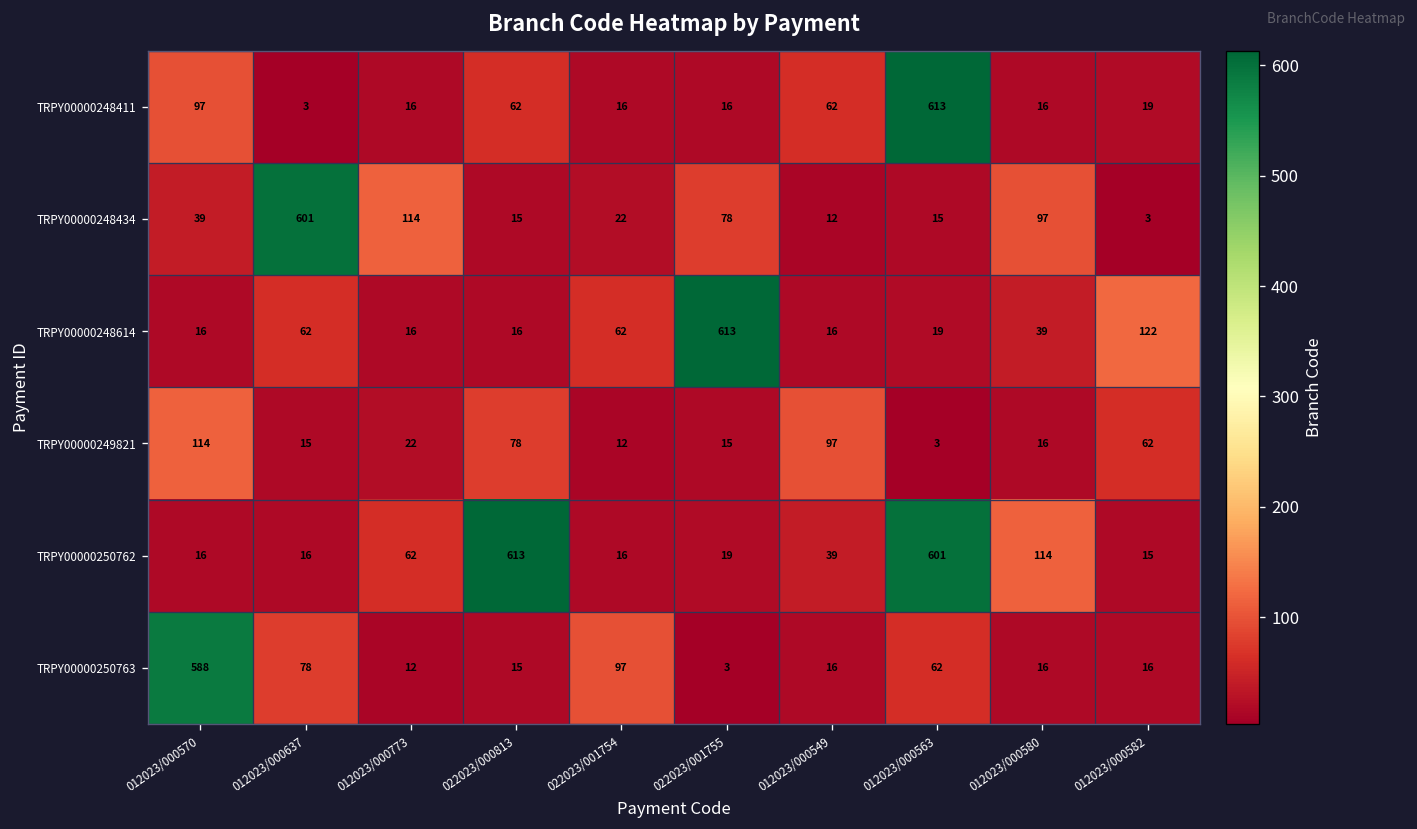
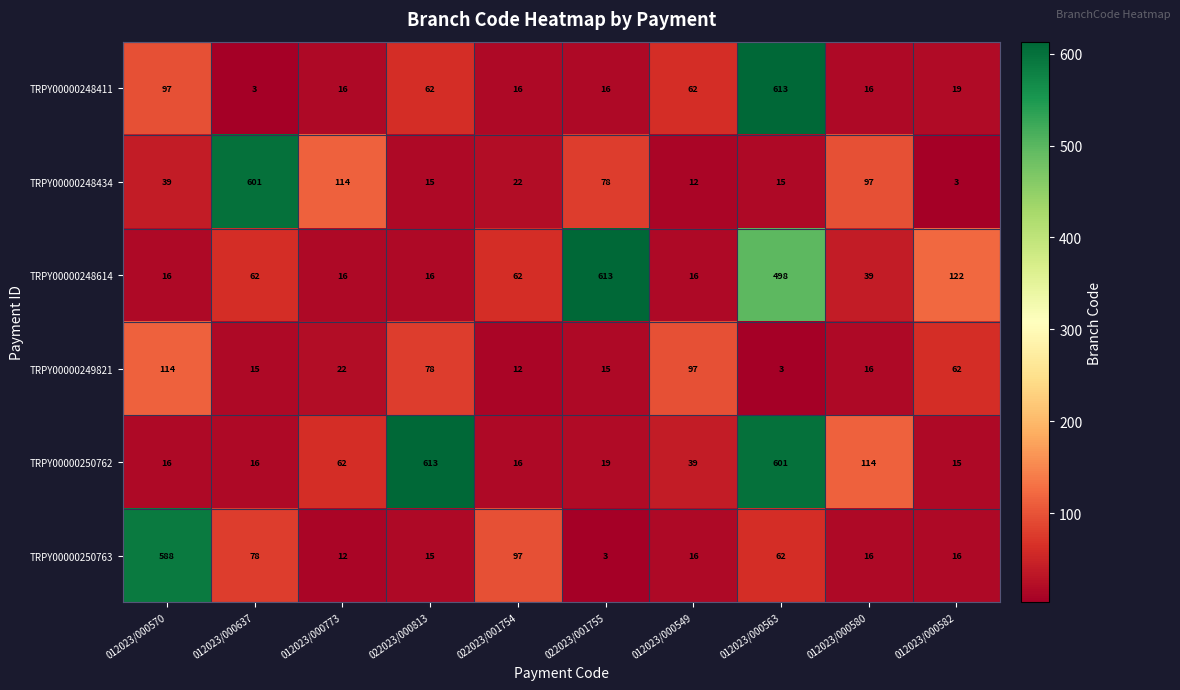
  {
    "TRPY00000248411": {
      "012023/000570": 97,
      "012023/000637": 3,
      "012023/000773": 16,
      "022023/000813": 62,
      "022023/001754": 16,
      "022023/001755": 16,
      "012023/000549": 62,
      "012023/000563": 613,
      "012023/000580": 16,
      "012023/000582": 19
    },
    "TRPY00000248434": {
      "012023/000570": 39,
      "012023/000637": 601,
      "012023/000773": 114,
      "022023/000813": 15,
      "022023/001754": 22,
      "022023/001755": 78,
      "012023/000549": 12,
      "012023/000563": 15,
      "012023/000580": 97,
      "012023/000582": 3
    },
    "TRPY00000248614": {
      "012023/000570": 16,
      "012023/000637": 62,
      "012023/000773": 16,
      "022023/000813": 16,
      "022023/001754": 62,
      "022023/001755": 613,
      "012023/000549": 16,
-     "012023/000563": 19,
+     "012023/000563": 498,
      "012023/000580": 39,
      "012023/000582": 122
    },
    "TRPY00000249821": {
      "012023/000570": 114,
      "012023/000637": 15,
      "012023/000773": 22,
      "022023/000813": 78,
      "022023/001754": 12,
      "022023/001755": 15,
      "012023/000549": 97,
      "012023/000563": 3,
      "012023/000580": 16,
      "012023/000582": 62
    },
    "TRPY00000250762": {
      "012023/000570": 16,
      "012023/000637": 16,
      "012023/000773": 62,
      "022023/000813": 613,
      "022023/001754": 16,
      "022023/001755": 19,
      "012023/000549": 39,
      "012023/000563": 601,
      "012023/000580": 114,
      "012023/000582": 15
    },
    "TRPY00000250763": {
      "012023/000570": 588,
      "012023/000637": 78,
      "012023/000773": 12,
      "022023/000813": 15,
      "022023/001754": 97,
      "022023/001755": 3,
      "012023/000549": 16,
      "012023/000563": 62,
      "012023/000580": 16,
      "012023/000582": 16
    }
  }
